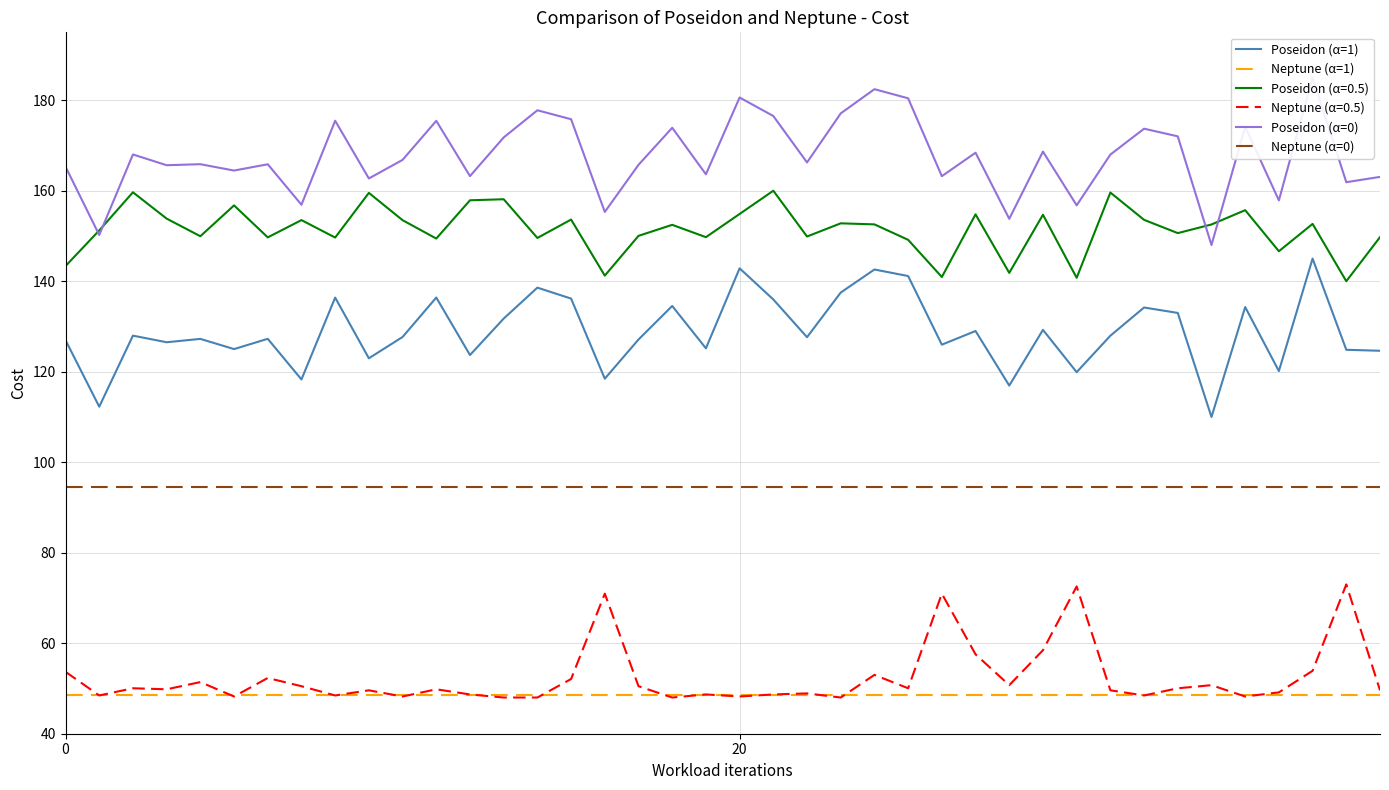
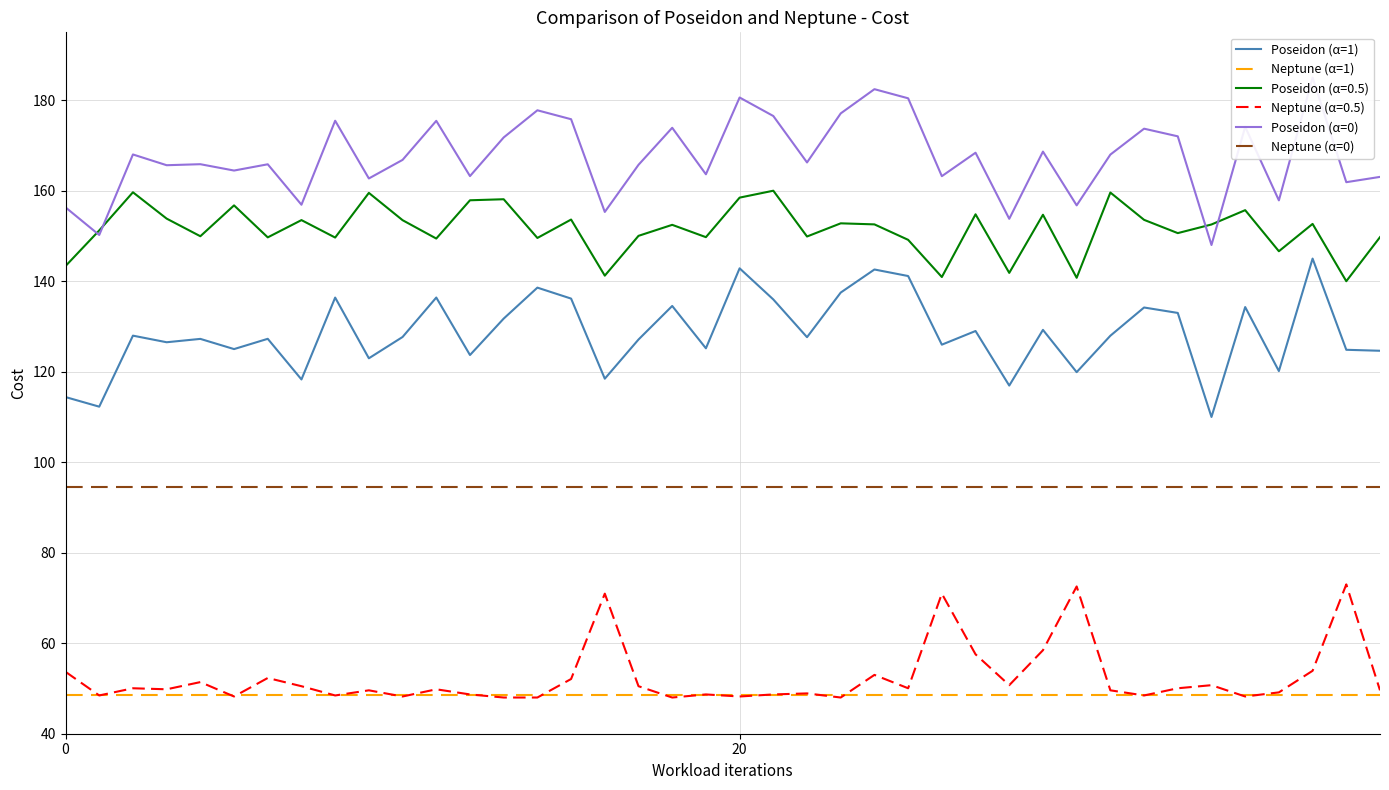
  {
    "Poseidon (α=1)": {
-     "0": 127,
+     "0": 114,
      "20": 143
    },
    "Neptune (α=1)": {
      "0": 49
    },
    "Poseidon (α=0.5)": {
      "0": 143,
-     "20": 155
+     "20": 158
    },
    "Neptune (α=0.5)": {
      "0": 54
    },
    "Poseidon (α=0)": {
-     "0": 165,
+     "0": 156,
      "20": 181
    },
    "Neptune (α=0)": {
      "0": 95,
      "20": 95
    }
  }
